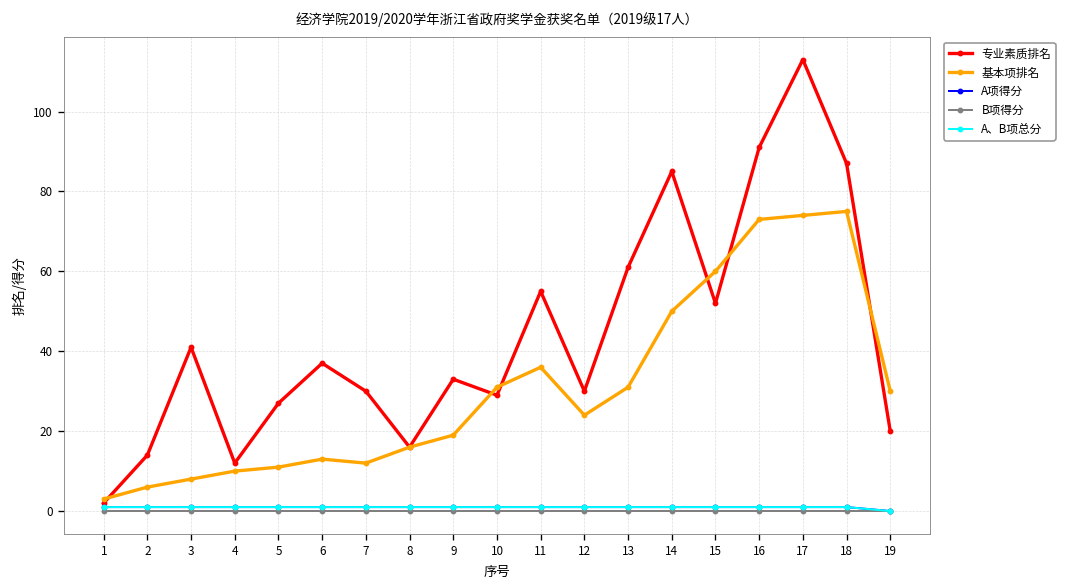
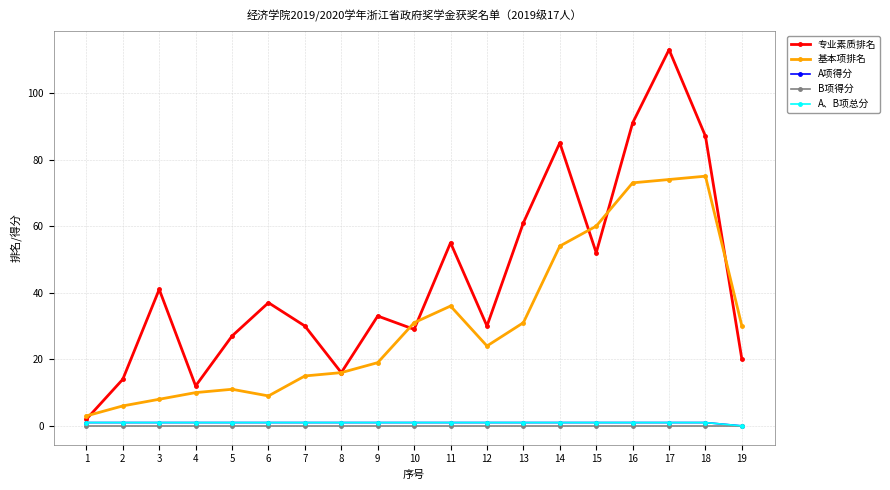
  {
    "专业素质排名": {
      "1": 2,
      "2": 14,
      "3": 41,
      "4": 12,
      "5": 27,
      "6": 37,
      "7": 30,
      "9": 33,
      "10": 29,
      "11": 55,
      "12": 30,
      "13": 61,
      "14": 85,
      "15": 52,
      "16": 91,
      "17": 113,
      "18": 87,
      "19": 20
    },
    "基本项排名": {
      "1": 3,
      "2": 6,
      "3": 8,
      "4": 10,
      "5": 11,
-     "6": 13,
-     "7": 12,
+     "6": 9,
+     "7": 15,
      "9": 19,
      "10": 31,
      "11": 36,
      "12": 24,
      "13": 31,
-     "14": 50,
+     "14": 54,
      "15": 60,
      "16": 73,
      "17": 74,
      "18": 75,
      "19": 30
    },
    "A、B项总分": {
      "1": 1,
      "2": 1,
      "3": 1,
      "4": 1,
      "5": 1,
      "6": 1,
      "7": 1,
      "8": 1,
      "9": 1,
      "10": 1,
      "11": 1,
      "12": 1,
      "13": 1,
      "14": 1,
      "15": 1,
      "16": 1,
      "17": 1,
      "18": 1
    },
    "B项得分": {
      "1": 0,
      "2": 0,
      "3": 0,
      "4": 0,
      "5": 0,
      "6": 0,
      "7": 0,
      "8": 0,
      "9": 0,
      "10": 0,
      "11": 0,
      "12": 0,
      "13": 0,
      "14": 0,
      "15": 0,
      "16": 0,
      "17": 0,
      "18": 0
    }
  }
